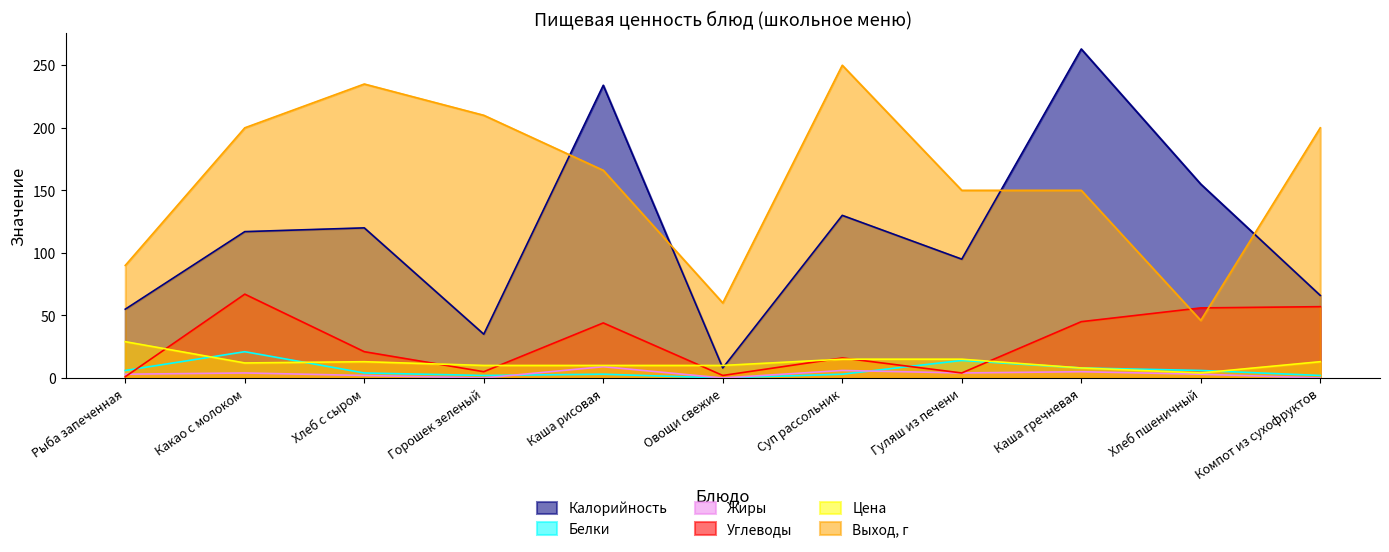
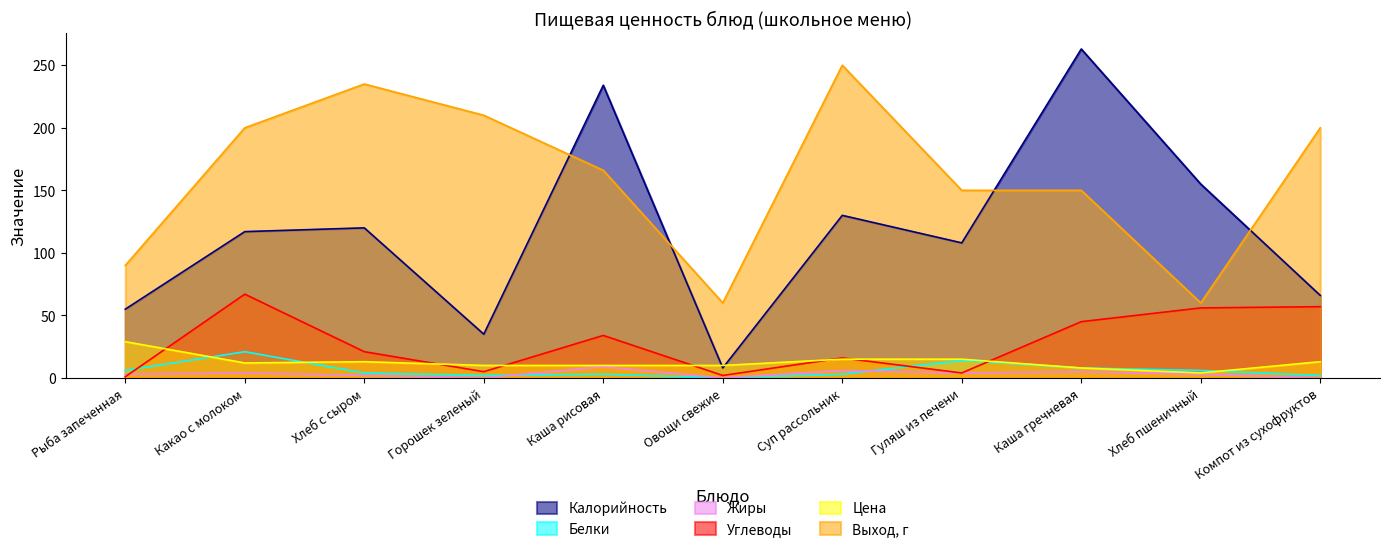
  {
    "Калорийность": {
      "Рыба запеченная": 55,
      "Какао с молоком": 117,
      "Хлеб с сыром": 120,
      "Горошек зеленый": 35,
      "Каша рисовая": 234,
      "Суп рассольник": 130,
-     "Гуляш из печени": 95,
+     "Гуляш из печени": 108,
      "Каша гречневая": 263,
      "Хлеб пшеничный": 155,
      "Компот из сухофруктов": 66
    },
    "Белки": {
      "Рыба запеченная": 6,
      "Какао с молоком": 21,
      "Каша рисовая": 3,
      "Суп рассольник": 3
    },
    "Жиры": {
      "Какао с молоком": 4,
      "Суп рассольник": 6,
      "Каша гречневая": 5
    },
    "Углеводы": {
      "Какао с молоком": 67,
      "Хлеб с сыром": 21,
      "Горошек зеленый": 5,
-     "Каша рисовая": 44,
+     "Каша рисовая": 34,
      "Каша гречневая": 45,
      "Хлеб пшеничный": 56,
      "Компот из сухофруктов": 57
    },
    "Цена": {
      "Рыба запеченная": 29,
      "Какао с молоком": 12,
      "Хлеб с сыром": 13,
      "Горошек зеленый": 10,
      "Компот из сухофруктов": 13
    },
    "Выход, г": {
      "Рыба запеченная": 90,
      "Какао с молоком": 200,
      "Хлеб с сыром": 235,
      "Горошек зеленый": 210,
      "Каша рисовая": 166,
      "Овощи свежие": 60,
      "Суп рассольник": 250,
      "Гуляш из печени": 150,
      "Каша гречневая": 150,
-     "Хлеб пшеничный": 46,
+     "Хлеб пшеничный": 60,
      "Компот из сухофруктов": 200
    }
  }
